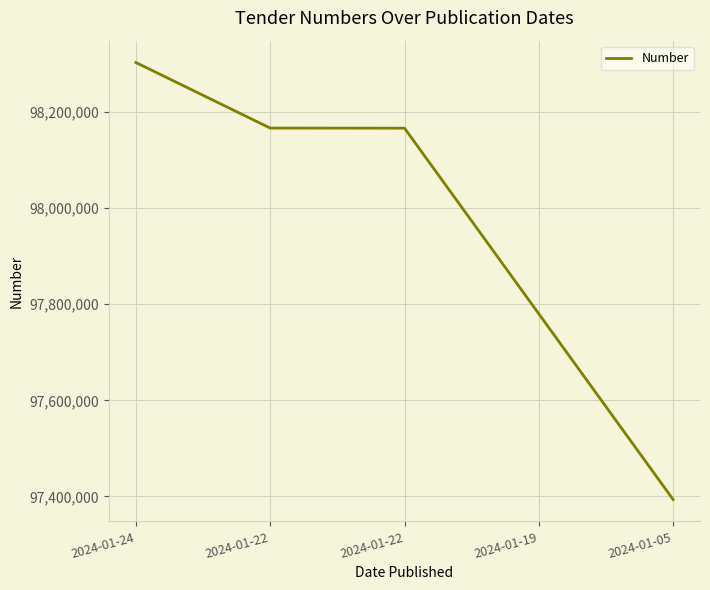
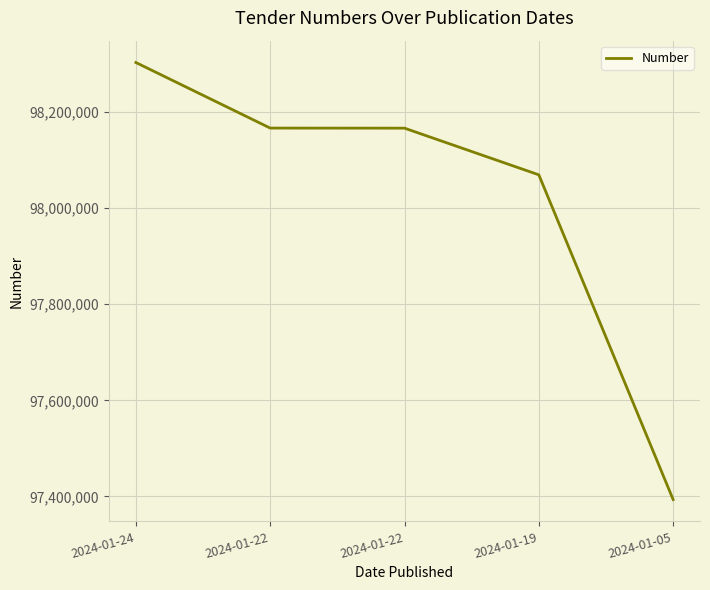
  {
    "2024-01-24": "98,300,000",
-   "2024-01-19": "97,780,000",
+   "2024-01-19": "98,070,000",
    "2024-01-05": "97,390,000"
  }
